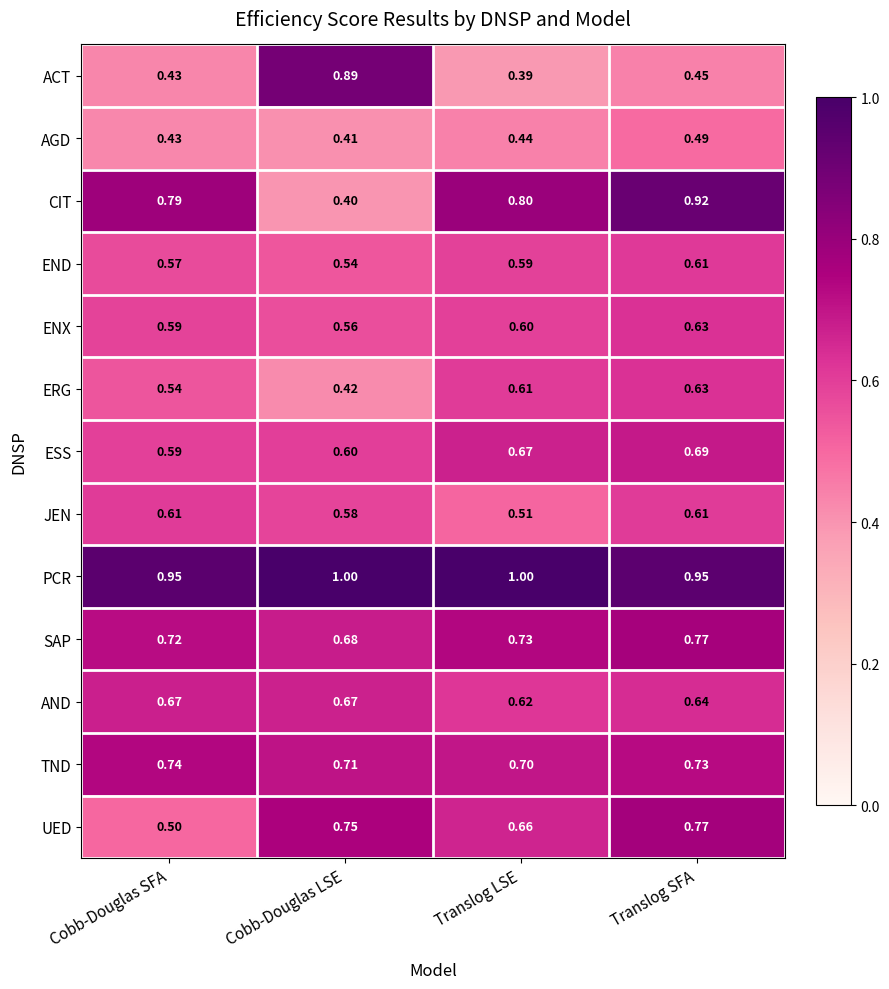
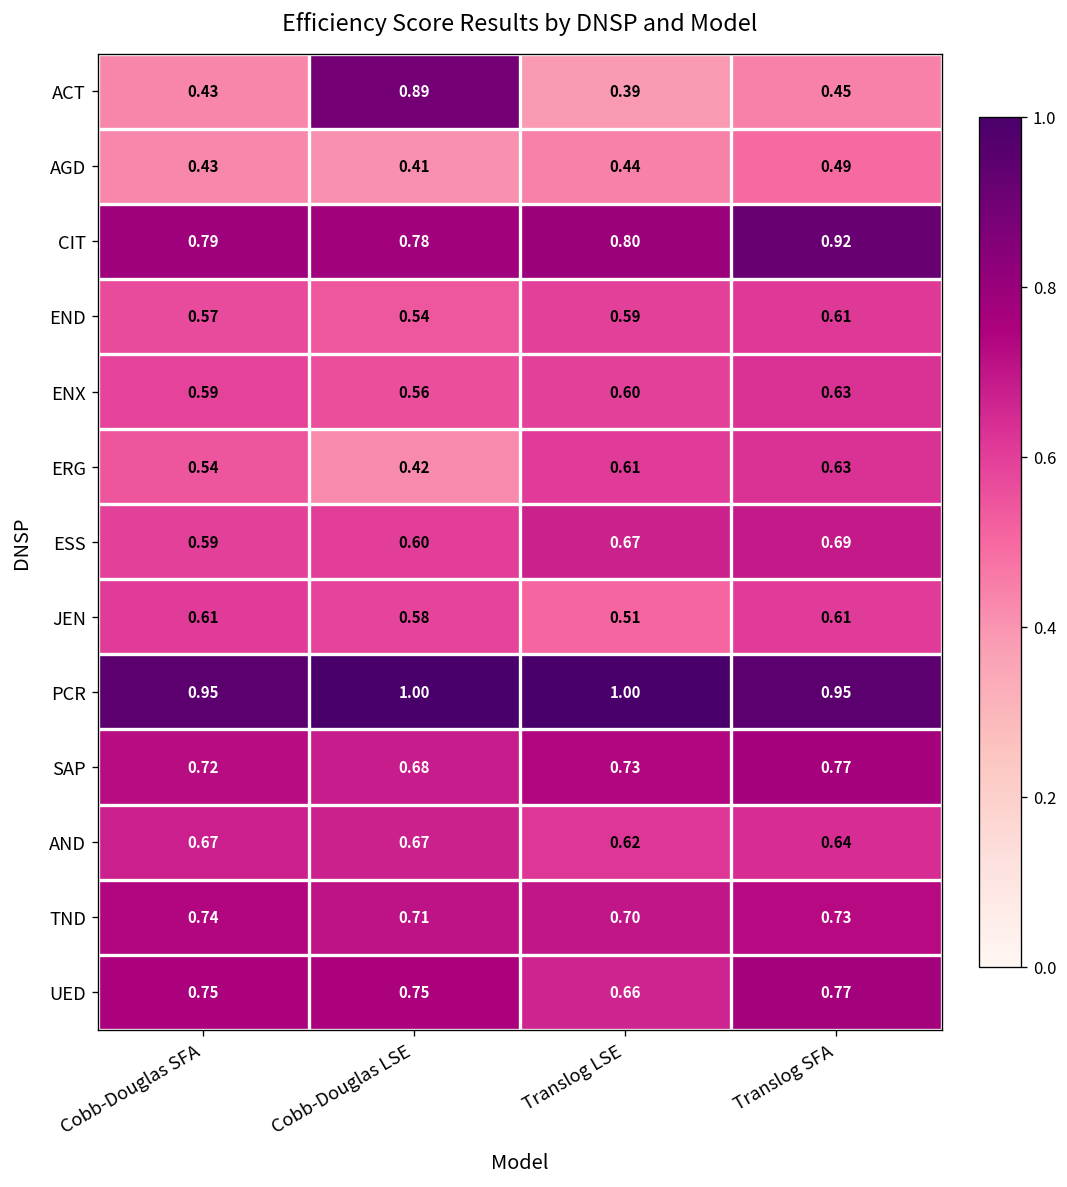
  {
    "ACT": {
      "Cobb-Douglas SFA": 0.43,
      "Cobb-Douglas LSE": 0.89,
      "Translog LSE": 0.39,
      "Translog SFA": 0.45
    },
    "AGD": {
      "Cobb-Douglas SFA": 0.43,
      "Cobb-Douglas LSE": 0.41,
      "Translog LSE": 0.44,
      "Translog SFA": 0.49
    },
    "CIT": {
      "Cobb-Douglas SFA": 0.79,
-     "Cobb-Douglas LSE": 0.40,
+     "Cobb-Douglas LSE": 0.78,
      "Translog LSE": 0.80,
      "Translog SFA": 0.92
    },
    "END": {
      "Cobb-Douglas SFA": 0.57,
      "Cobb-Douglas LSE": 0.54,
      "Translog LSE": 0.59,
      "Translog SFA": 0.61
    },
    "ENX": {
      "Cobb-Douglas SFA": 0.59,
      "Cobb-Douglas LSE": 0.56,
      "Translog LSE": 0.60,
      "Translog SFA": 0.63
    },
    "ERG": {
      "Cobb-Douglas SFA": 0.54,
      "Cobb-Douglas LSE": 0.42,
      "Translog LSE": 0.61,
      "Translog SFA": 0.63
    },
    "ESS": {
      "Cobb-Douglas SFA": 0.59,
      "Cobb-Douglas LSE": 0.60,
      "Translog LSE": 0.67,
      "Translog SFA": 0.69
    },
    "JEN": {
      "Cobb-Douglas SFA": 0.61,
      "Cobb-Douglas LSE": 0.58,
      "Translog LSE": 0.51,
      "Translog SFA": 0.61
    },
    "PCR": {
      "Cobb-Douglas SFA": 0.95,
      "Cobb-Douglas LSE": 1.00,
      "Translog LSE": 1.00,
      "Translog SFA": 0.95
    },
    "SAP": {
      "Cobb-Douglas SFA": 0.72,
      "Cobb-Douglas LSE": 0.68,
      "Translog LSE": 0.73,
      "Translog SFA": 0.77
    },
    "AND": {
      "Cobb-Douglas SFA": 0.67,
      "Cobb-Douglas LSE": 0.67,
      "Translog LSE": 0.62,
      "Translog SFA": 0.64
    },
    "TND": {
      "Cobb-Douglas SFA": 0.74,
      "Cobb-Douglas LSE": 0.71,
      "Translog LSE": 0.70,
      "Translog SFA": 0.73
    },
    "UED": {
-     "Cobb-Douglas SFA": 0.50,
+     "Cobb-Douglas SFA": 0.75,
      "Cobb-Douglas LSE": 0.75,
      "Translog LSE": 0.66,
      "Translog SFA": 0.77
    }
  }
